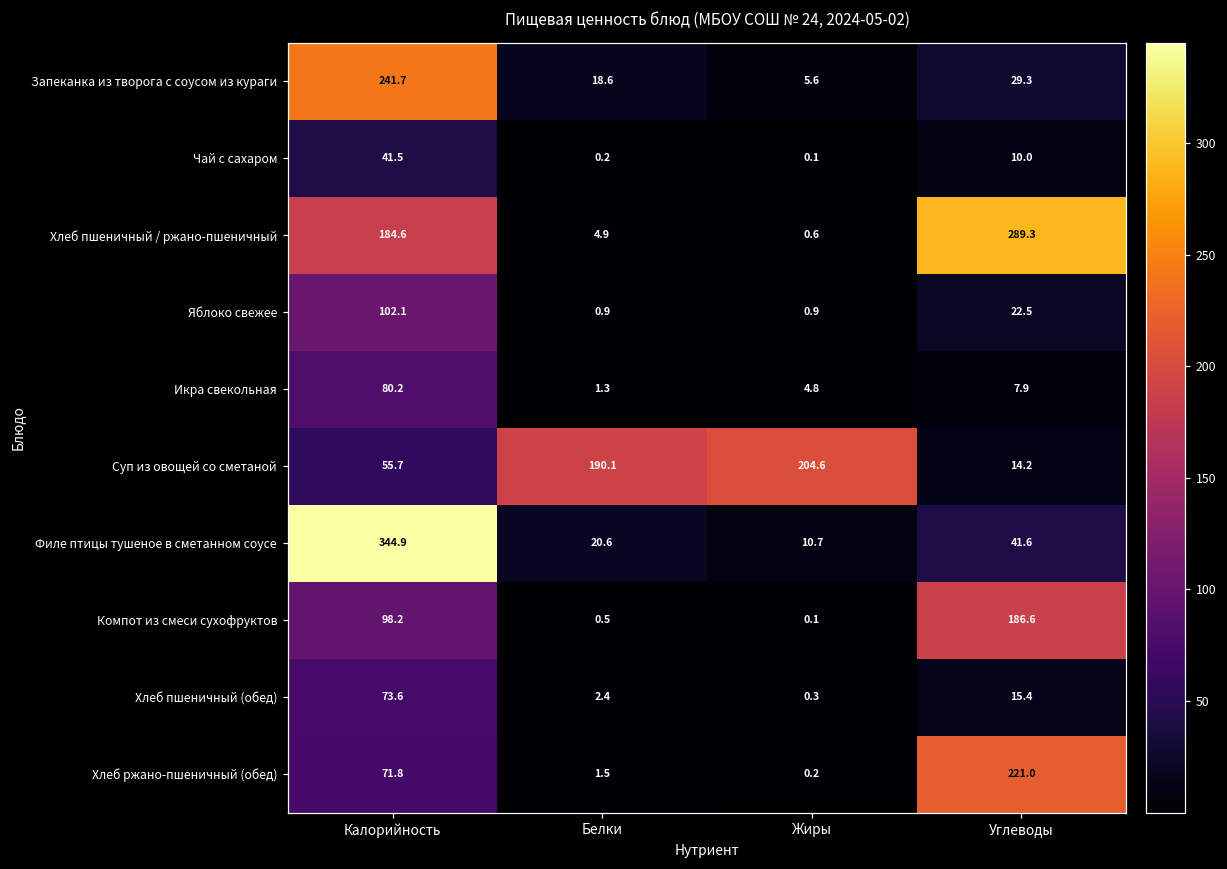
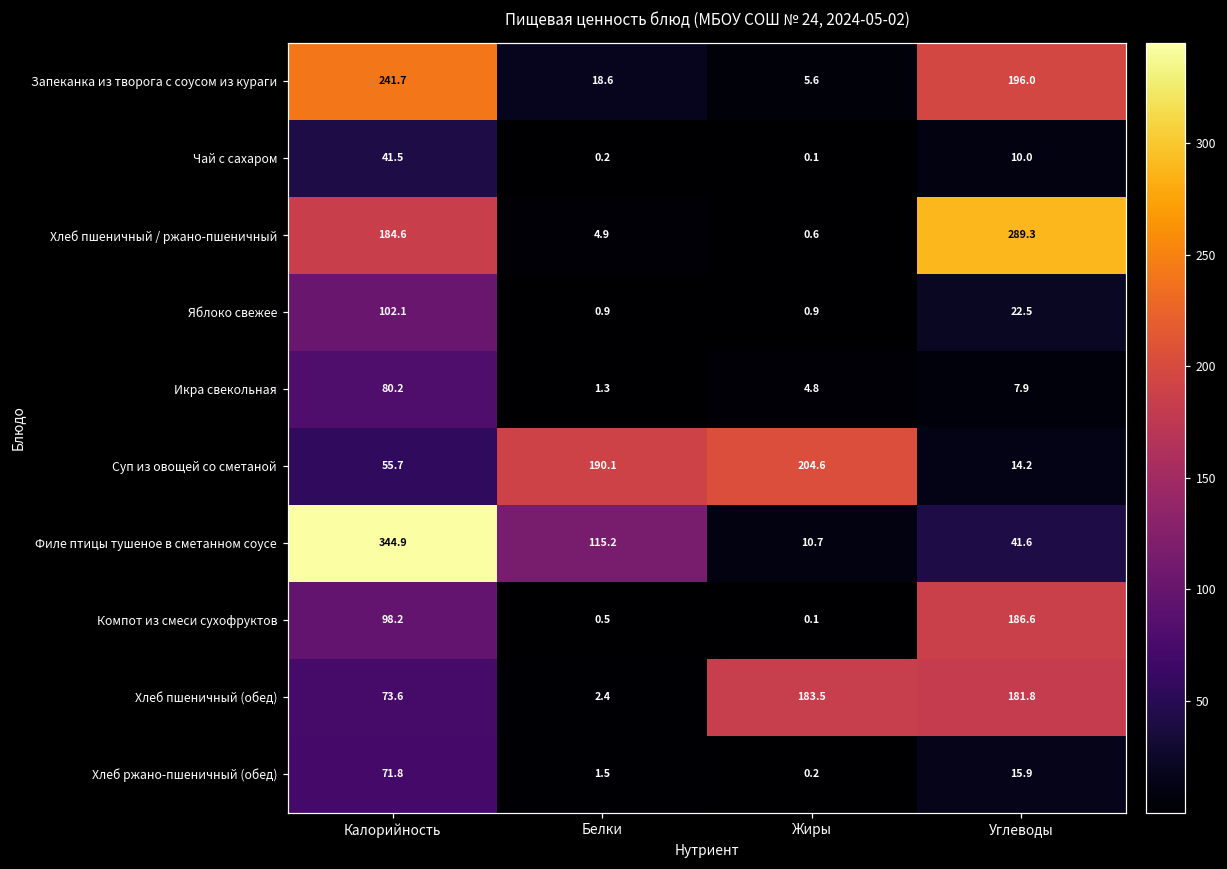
  {
    "Запеканка из творога с соусом из кураги": {
      "Калорийность": 241.7,
      "Белки": 18.6,
      "Жиры": 5.6,
-     "Углеводы": 29.3
+     "Углеводы": 196.0
    },
    "Чай с сахаром": {
      "Калорийность": 41.5,
      "Белки": 0.2,
      "Жиры": 0.1,
      "Углеводы": 10.0
    },
    "Хлеб пшеничный / ржано-пшеничный": {
      "Калорийность": 184.6,
      "Белки": 4.9,
      "Жиры": 0.6,
      "Углеводы": 289.3
    },
    "Яблоко свежее": {
      "Калорийность": 102.1,
      "Белки": 0.9,
      "Жиры": 0.9,
      "Углеводы": 22.5
    },
    "Икра свекольная": {
      "Калорийность": 80.2,
      "Белки": 1.3,
      "Жиры": 4.8,
      "Углеводы": 7.9
    },
    "Суп из овощей со сметаной": {
      "Калорийность": 55.7,
      "Белки": 190.1,
      "Жиры": 204.6,
      "Углеводы": 14.2
    },
    "Филе птицы тушеное в сметанном соусе": {
      "Калорийность": 344.9,
-     "Белки": 20.6,
+     "Белки": 115.2,
      "Жиры": 10.7,
      "Углеводы": 41.6
    },
    "Компот из смеси сухофруктов": {
      "Калорийность": 98.2,
      "Белки": 0.5,
      "Жиры": 0.1,
      "Углеводы": 186.6
    },
    "Хлеб пшеничный (обед)": {
      "Калорийность": 73.6,
      "Белки": 2.4,
-     "Жиры": 0.3,
-     "Углеводы": 15.4
+     "Жиры": 183.5,
+     "Углеводы": 181.8
    },
    "Хлеб ржано-пшеничный (обед)": {
      "Калорийность": 71.8,
      "Белки": 1.5,
      "Жиры": 0.2,
-     "Углеводы": 221.0
+     "Углеводы": 15.9
    }
  }
